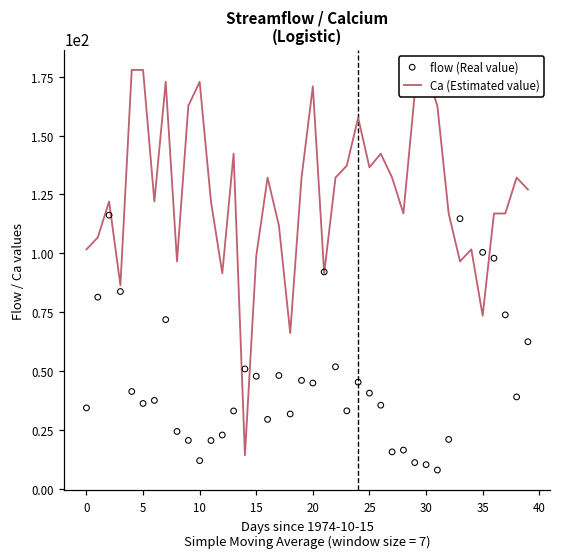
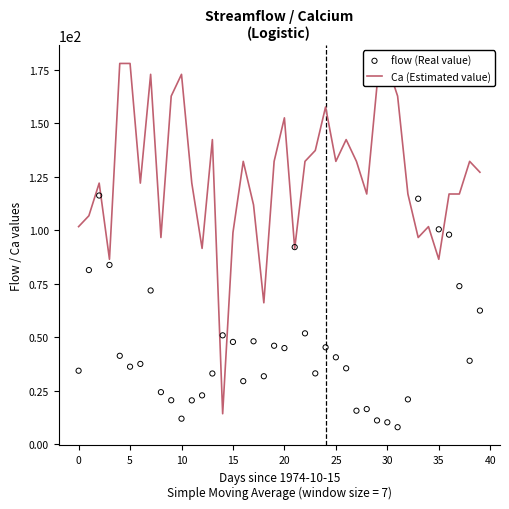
  {
    "Ca (Estimated value)": {
      "0": 102,
      "5": 178,
      "10": 173,
      "15": 99,
-     "20": 171,
-     "25": 137,
-     "35": 74
+     "20": 152,
+     "25": 132,
+     "35": 86
    }
  }
